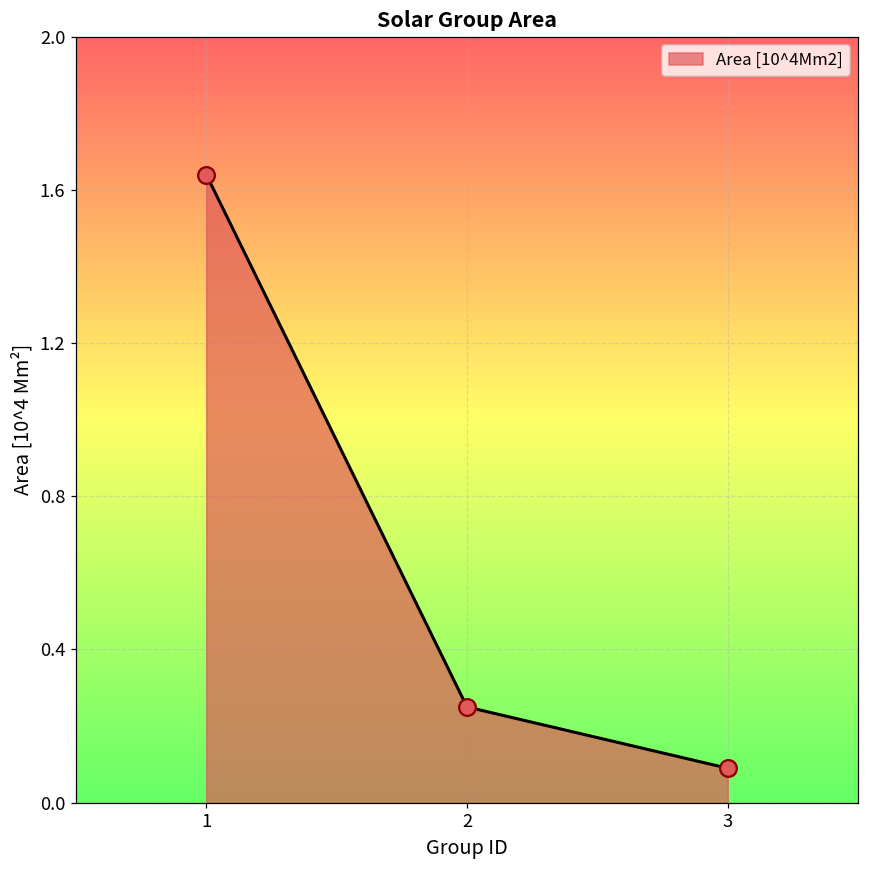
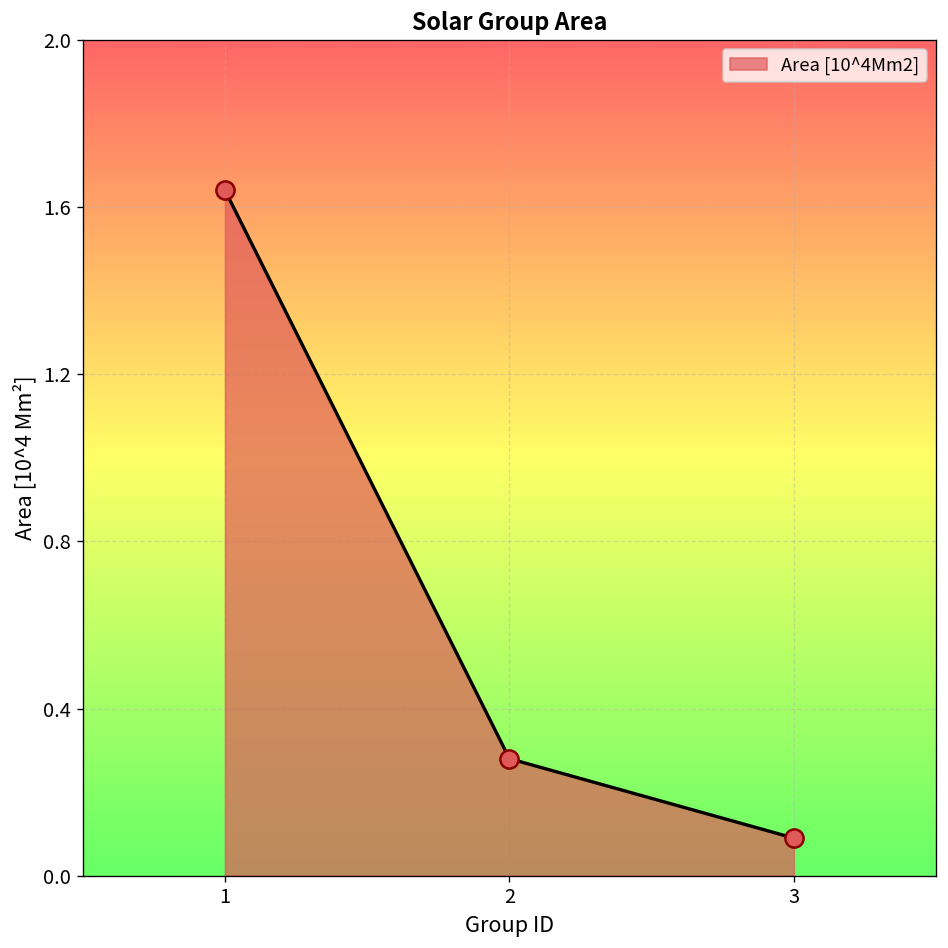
  {
    "1": 1.64,
-   "2": 0.25,
+   "2": 0.28,
    "3": 0.09
  }
